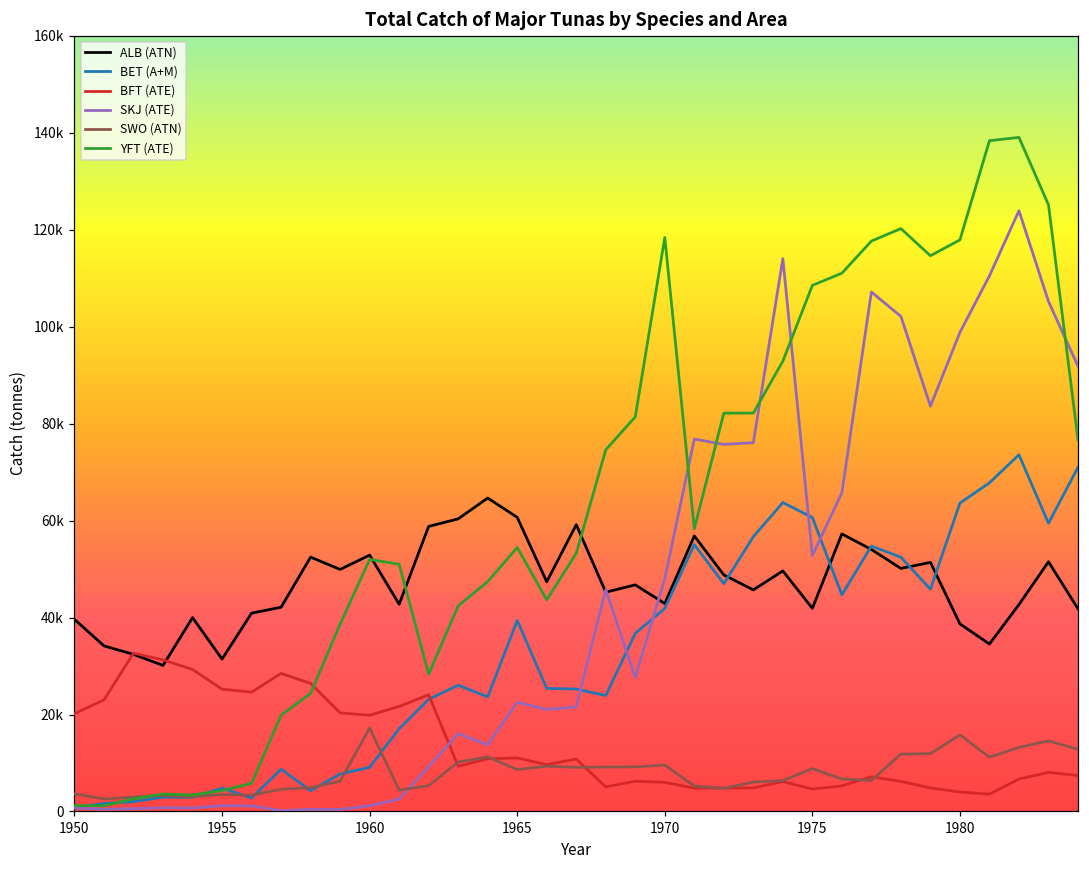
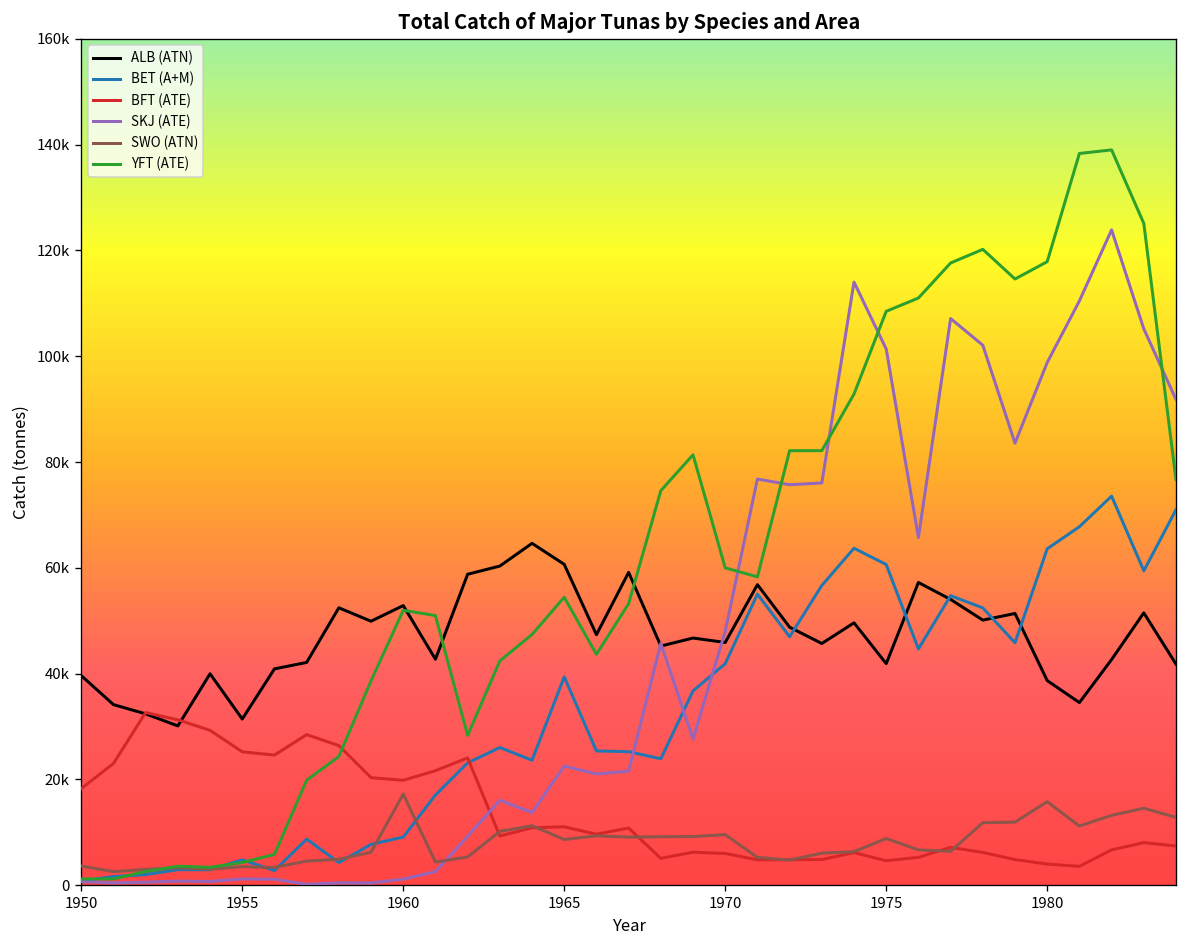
  {
    "ALB (ATN)": {
      "1950": 40000,
      "1955": 31000,
      "1960": 53000,
      "1965": 61000,
-     "1970": 43000,
+     "1970": 46000,
      "1975": 42000,
      "1980": 39000
    },
    "BET (A+M)": {
      "1960": 9000,
      "1965": 39000,
      "1970": 42000,
      "1975": 61000,
      "1980": 64000
    },
    "BFT (ATE)": {
-     "1950": 20000,
+     "1950": 18000,
      "1955": 25000,
      "1960": 20000,
      "1965": 11000,
      "1970": 6000,
      "1975": 5000,
      "1980": 4000
    },
    "SKJ (ATE)": {
      "1955": 1000,
      "1960": 1000,
      "1965": 23000,
      "1970": 48000,
-     "1975": 53000,
+     "1975": 101000,
      "1980": 99000
    },
    "SWO (ATN)": {
      "1950": 4000,
      "1955": 4000,
      "1960": 17000,
      "1965": 9000,
      "1970": 10000,
      "1975": 9000,
      "1980": 16000
    },
    "YFT (ATE)": {
      "1960": 52000,
      "1965": 54000,
-     "1970": 118000,
+     "1970": 60000,
      "1975": 108000,
      "1980": 118000
    }
  }
